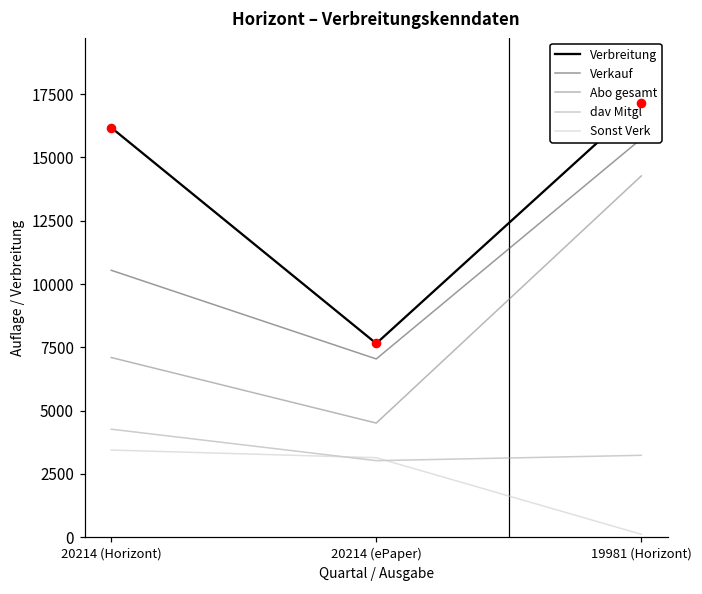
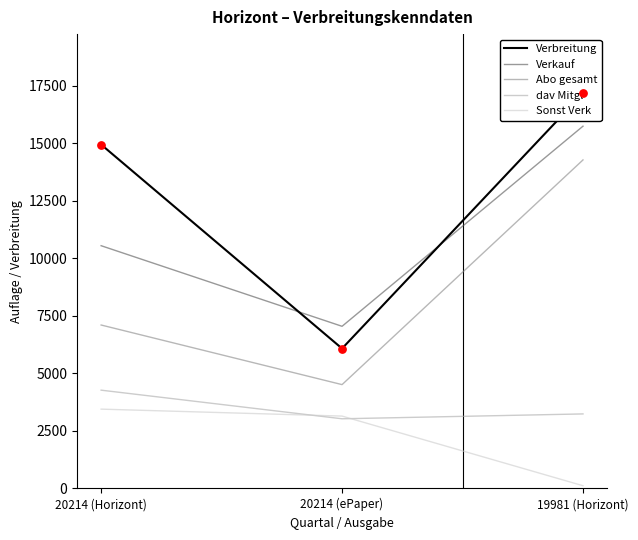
  {
    "Verbreitung": {
-     "20214 (Horizont)": 16200,
-     "20214 (ePaper)": 7700
+     "20214 (Horizont)": 14900,
+     "20214 (ePaper)": 6100
    },
    "Verkauf": {
      "20214 (Horizont)": 10500,
      "20214 (ePaper)": 7000,
      "19981 (Horizont)": 15700
    }
  }
